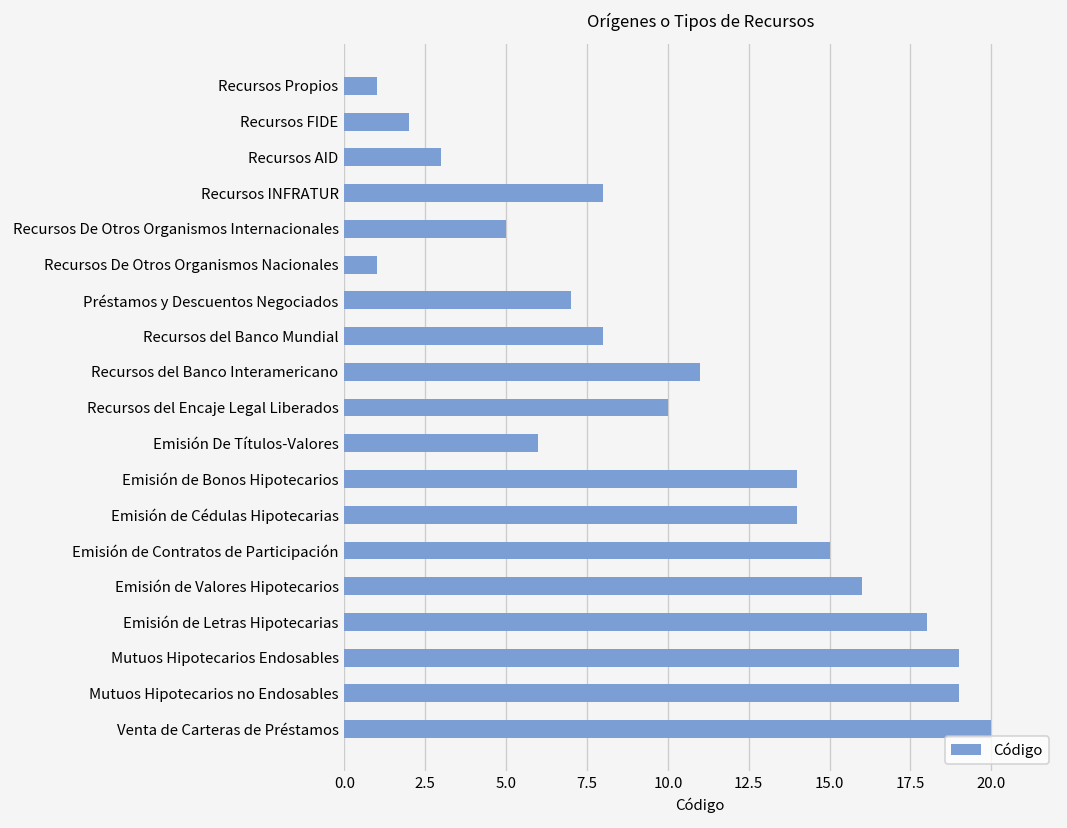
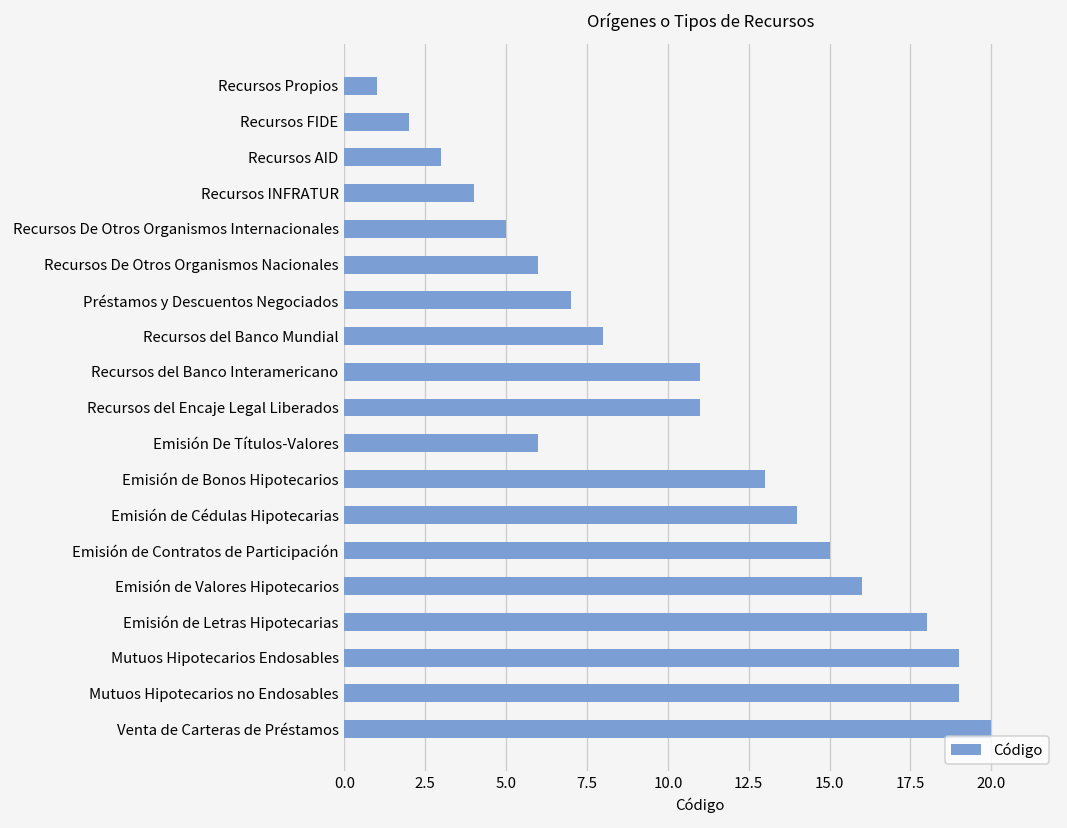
  {
    "Recursos Propios": 1,
    "Recursos FIDE": 2,
    "Recursos AID": 3,
-   "Recursos INFRATUR": 8,
+   "Recursos INFRATUR": 4,
    "Recursos De Otros Organismos Internacionales": 5,
-   "Recursos De Otros Organismos Nacionales": 1,
+   "Recursos De Otros Organismos Nacionales": 6,
    "Préstamos y Descuentos Negociados": 7,
    "Recursos del Banco Mundial": 8,
    "Recursos del Banco Interamericano": 11,
-   "Recursos del Encaje Legal Liberados": 10,
+   "Recursos del Encaje Legal Liberados": 11,
    "Emisión De Títulos-Valores": 6,
-   "Emisión de Bonos Hipotecarios": 14,
+   "Emisión de Bonos Hipotecarios": 13,
    "Emisión de Cédulas Hipotecarias": 14,
    "Emisión de Contratos de Participación": 15,
    "Emisión de Valores Hipotecarios": 16,
    "Emisión de Letras Hipotecarias": 18,
    "Mutuos Hipotecarios Endosables": 19,
    "Mutuos Hipotecarios no Endosables": 19,
    "Venta de Carteras de Préstamos": 20
  }
